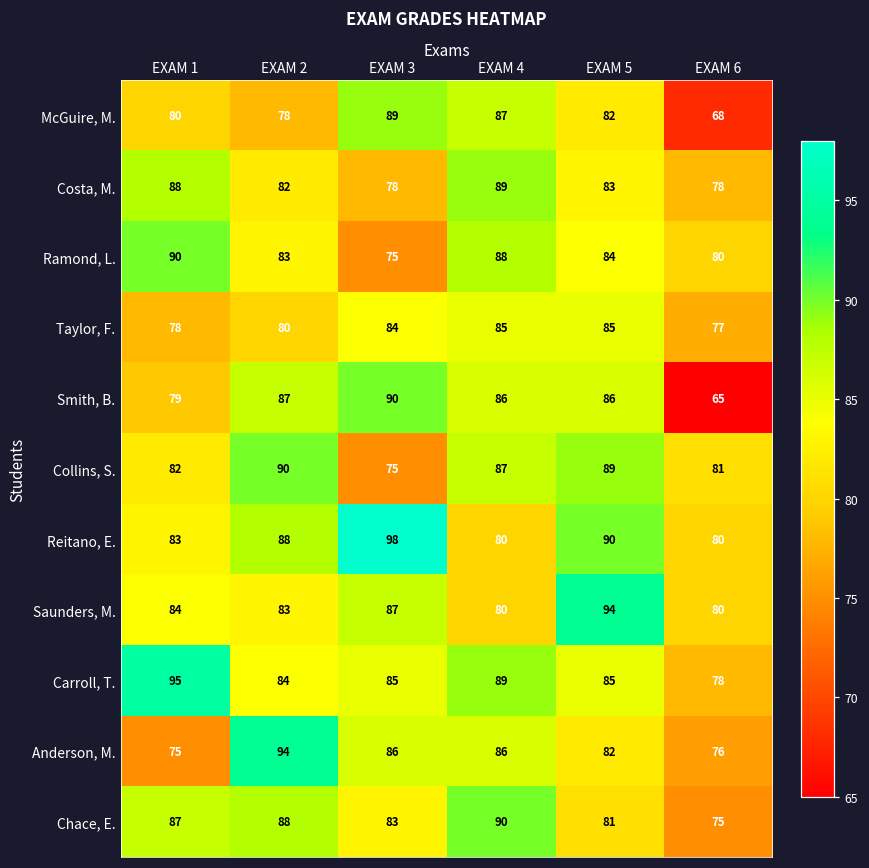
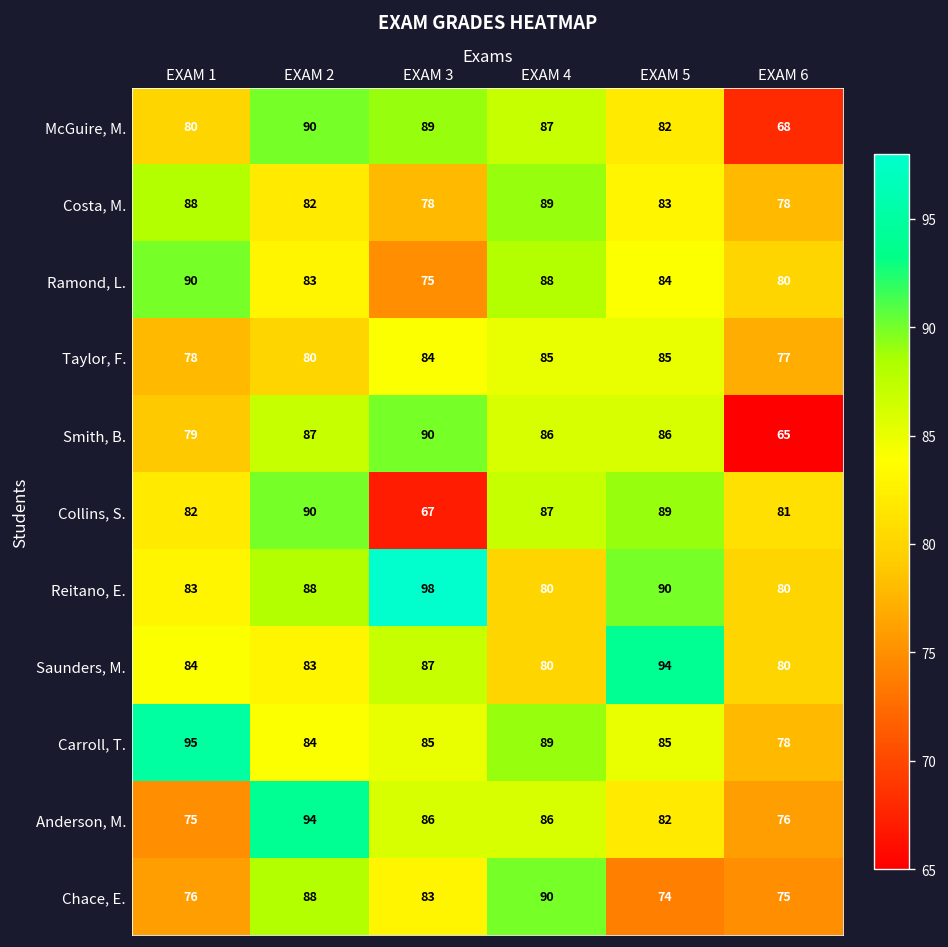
  {
    "McGuire, M.": {
      "EXAM 1": 80,
-     "EXAM 2": 78,
+     "EXAM 2": 90,
      "EXAM 3": 89,
      "EXAM 4": 87,
      "EXAM 5": 82,
      "EXAM 6": 68
    },
    "Costa, M.": {
      "EXAM 1": 88,
      "EXAM 2": 82,
      "EXAM 3": 78,
      "EXAM 4": 89,
      "EXAM 5": 83,
      "EXAM 6": 78
    },
    "Ramond, L.": {
      "EXAM 1": 90,
      "EXAM 2": 83,
      "EXAM 3": 75,
      "EXAM 4": 88,
      "EXAM 5": 84,
      "EXAM 6": 80
    },
    "Taylor, F.": {
      "EXAM 1": 78,
      "EXAM 2": 80,
      "EXAM 3": 84,
      "EXAM 4": 85,
      "EXAM 5": 85,
      "EXAM 6": 77
    },
    "Smith, B.": {
      "EXAM 1": 79,
      "EXAM 2": 87,
      "EXAM 3": 90,
      "EXAM 4": 86,
      "EXAM 5": 86,
      "EXAM 6": 65
    },
    "Collins, S.": {
      "EXAM 1": 82,
      "EXAM 2": 90,
-     "EXAM 3": 75,
+     "EXAM 3": 67,
      "EXAM 4": 87,
      "EXAM 5": 89,
      "EXAM 6": 81
    },
    "Reitano, E.": {
      "EXAM 1": 83,
      "EXAM 2": 88,
      "EXAM 3": 98,
      "EXAM 4": 80,
      "EXAM 5": 90,
      "EXAM 6": 80
    },
    "Saunders, M.": {
      "EXAM 1": 84,
      "EXAM 2": 83,
      "EXAM 3": 87,
      "EXAM 4": 80,
      "EXAM 5": 94,
      "EXAM 6": 80
    },
    "Carroll, T.": {
      "EXAM 1": 95,
      "EXAM 2": 84,
      "EXAM 3": 85,
      "EXAM 4": 89,
      "EXAM 5": 85,
      "EXAM 6": 78
    },
    "Anderson, M.": {
      "EXAM 1": 75,
      "EXAM 2": 94,
      "EXAM 3": 86,
      "EXAM 4": 86,
      "EXAM 5": 82,
      "EXAM 6": 76
    },
    "Chace, E.": {
-     "EXAM 1": 87,
+     "EXAM 1": 76,
      "EXAM 2": 88,
      "EXAM 3": 83,
      "EXAM 4": 90,
-     "EXAM 5": 81,
+     "EXAM 5": 74,
      "EXAM 6": 75
    }
  }
